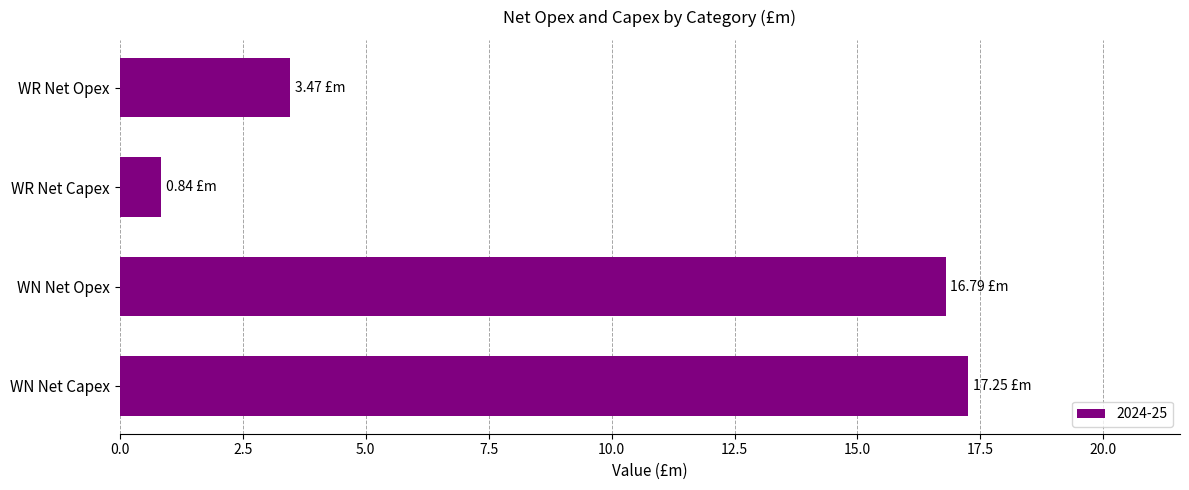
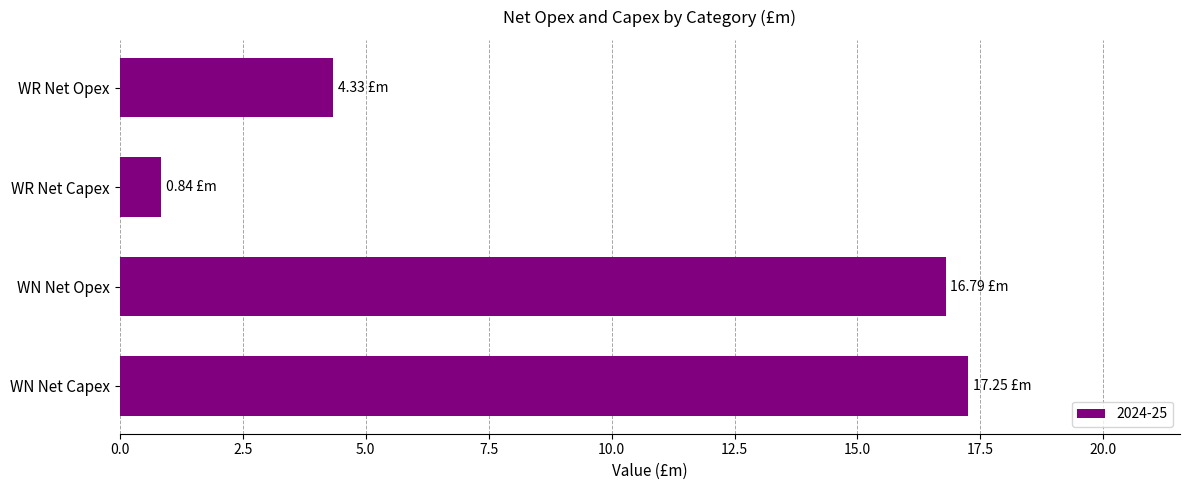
  {
-   "WR Net Opex": 3.47,
+   "WR Net Opex": 4.33,
    "WR Net Capex": 0.84,
    "WN Net Opex": 16.79,
    "WN Net Capex": 17.25
  }
